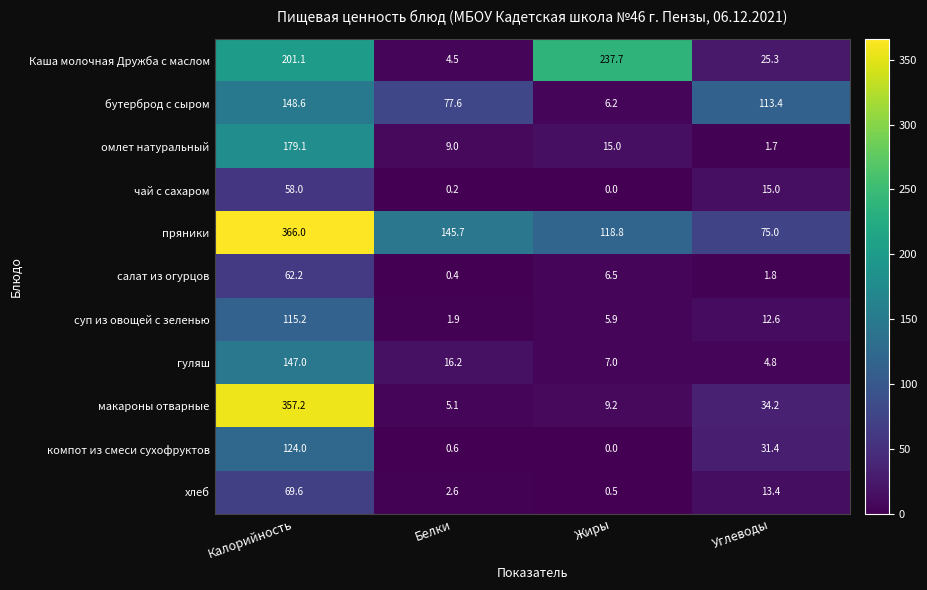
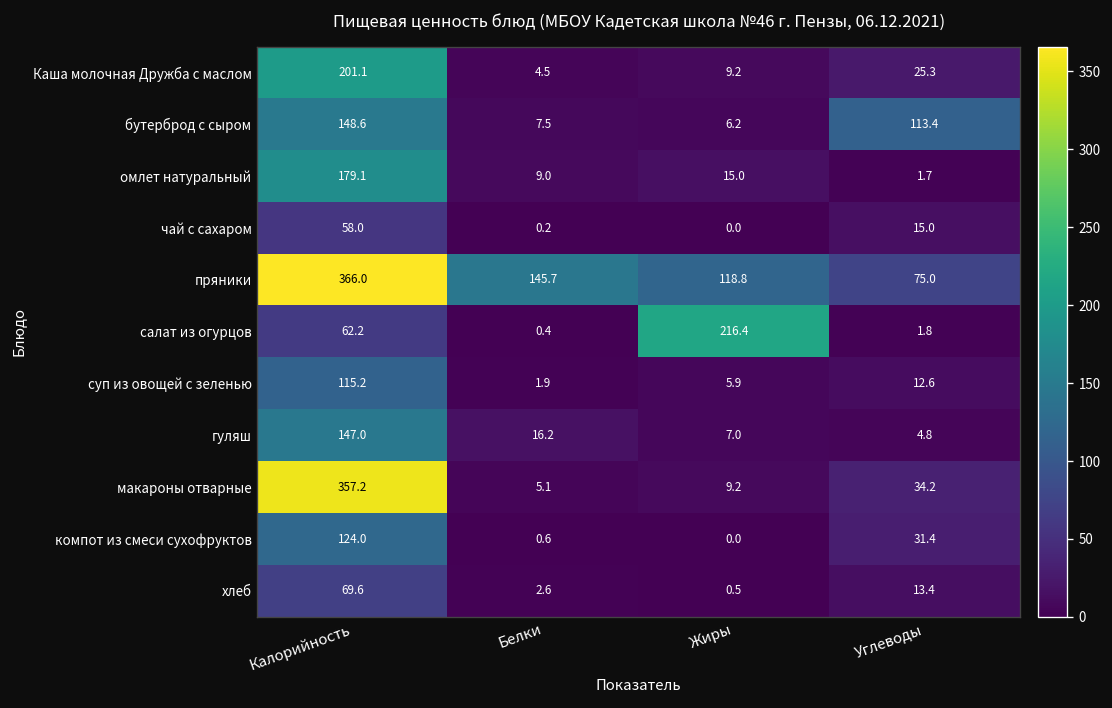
  {
    "Каша молочная Дружба с маслом": {
      "Калорийность": 201.1,
      "Белки": 4.5,
-     "Жиры": 237.7,
+     "Жиры": 9.2,
      "Углеводы": 25.3
    },
    "бутерброд с сыром": {
      "Калорийность": 148.6,
-     "Белки": 77.6,
+     "Белки": 7.5,
      "Жиры": 6.2,
      "Углеводы": 113.4
    },
    "омлет натуральный": {
      "Калорийность": 179.1,
      "Белки": 9.0,
      "Жиры": 15.0,
      "Углеводы": 1.7
    },
    "чай с сахаром": {
      "Калорийность": 58.0,
      "Белки": 0.2,
      "Жиры": 0.0,
      "Углеводы": 15.0
    },
    "пряники": {
      "Калорийность": 366.0,
      "Белки": 145.7,
      "Жиры": 118.8,
      "Углеводы": 75.0
    },
    "салат из огурцов": {
      "Калорийность": 62.2,
      "Белки": 0.4,
-     "Жиры": 6.5,
+     "Жиры": 216.4,
      "Углеводы": 1.8
    },
    "суп из овощей с зеленью": {
      "Калорийность": 115.2,
      "Белки": 1.9,
      "Жиры": 5.9,
      "Углеводы": 12.6
    },
    "гуляш": {
      "Калорийность": 147.0,
      "Белки": 16.2,
      "Жиры": 7.0,
      "Углеводы": 4.8
    },
    "макароны отварные": {
      "Калорийность": 357.2,
      "Белки": 5.1,
      "Жиры": 9.2,
      "Углеводы": 34.2
    },
    "компот из смеси сухофруктов": {
      "Калорийность": 124.0,
      "Белки": 0.6,
      "Жиры": 0.0,
      "Углеводы": 31.4
    },
    "хлеб": {
      "Калорийность": 69.6,
      "Белки": 2.6,
      "Жиры": 0.5,
      "Углеводы": 13.4
    }
  }
